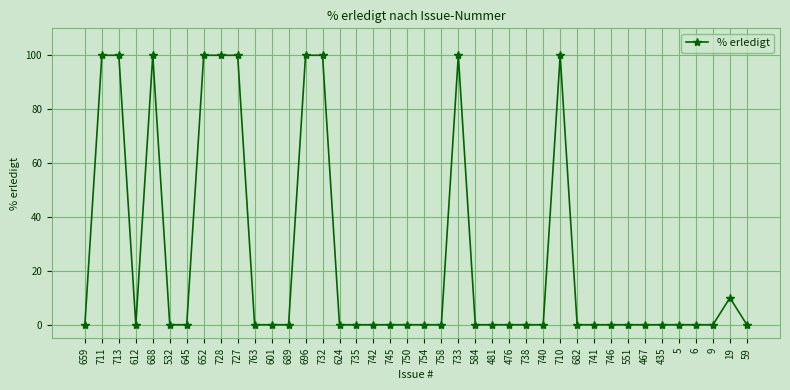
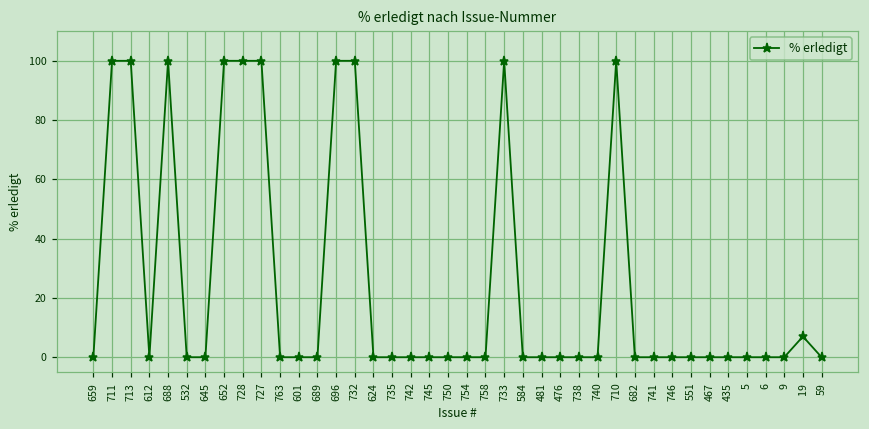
  {
    "659": 0,
    "711": 100,
    "713": 100,
    "612": 0,
    "688": 100,
    "532": 0,
    "645": 0,
    "652": 100,
    "728": 100,
    "727": 100,
    "763": 0,
    "601": 0,
    "689": 0,
    "696": 100,
    "732": 100,
    "624": 0,
    "735": 0,
    "742": 0,
    "745": 0,
    "750": 0,
    "754": 0,
    "758": 0,
    "733": 100,
    "584": 0,
    "481": 0,
    "476": 0,
    "738": 0,
    "740": 0,
    "710": 100,
    "682": 0,
    "741": 0,
    "746": 0,
    "551": 0,
    "467": 0,
    "435": 0,
    "5": 0,
    "6": 0,
    "9": 0,
-   "19": 10,
+   "19": 7,
    "59": 0
  }
